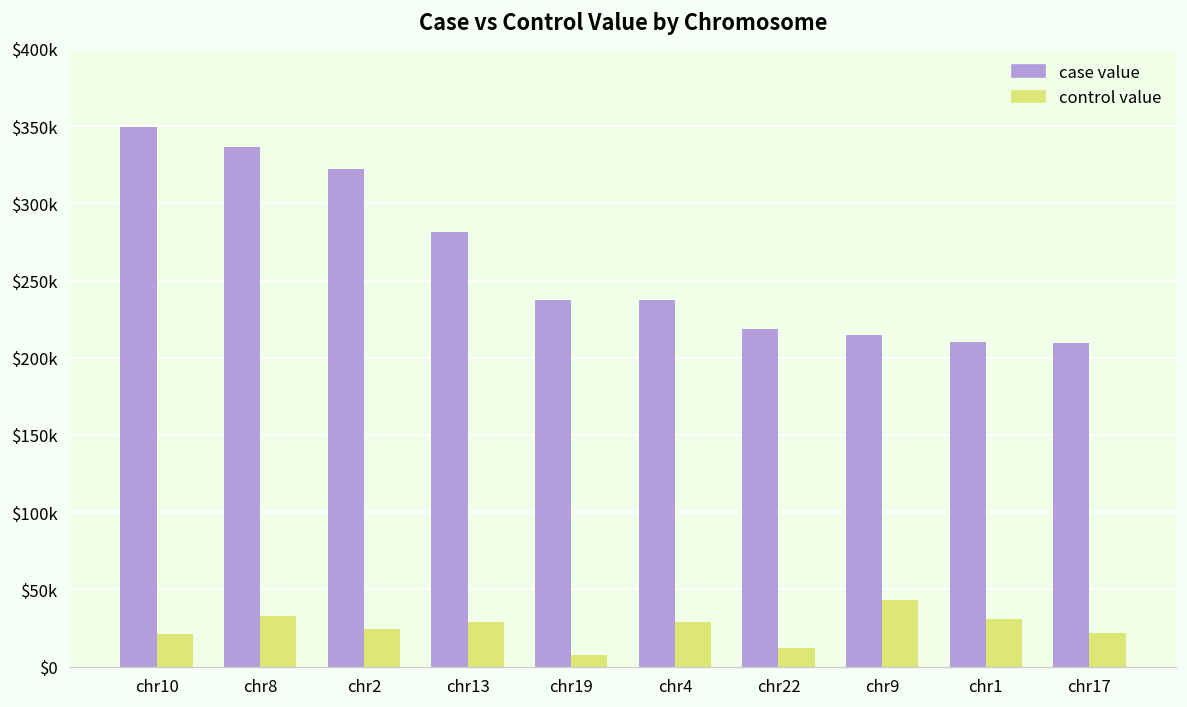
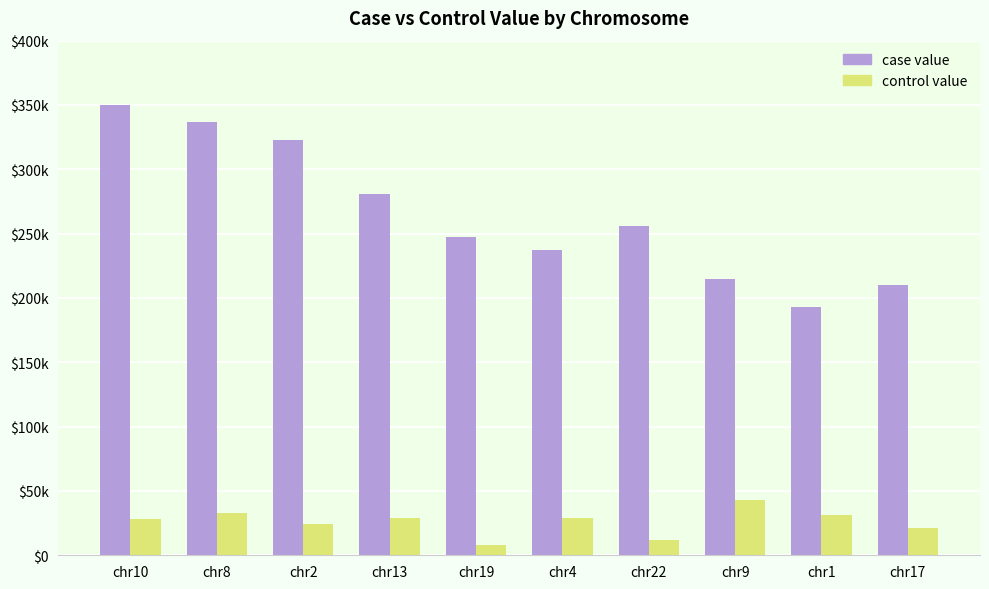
  {
    "case value": {
      "chr10": "$350000",
      "chr8": "$336000",
      "chr2": "$323000",
      "chr13": "$281000",
-     "chr19": "$238000",
+     "chr19": "$247000",
      "chr4": "$238000",
-     "chr22": "$219000",
+     "chr22": "$256000",
      "chr9": "$215000",
-     "chr1": "$210000",
+     "chr1": "$193000",
      "chr17": "$210000"
    },
    "control value": {
-     "chr10": "$21000",
+     "chr10": "$28000",
      "chr8": "$33000",
      "chr2": "$24000",
      "chr13": "$29000",
      "chr19": "$8000",
      "chr4": "$29000",
      "chr22": "$12000",
      "chr9": "$43000",
      "chr1": "$31000",
      "chr17": "$21000"
    }
  }
